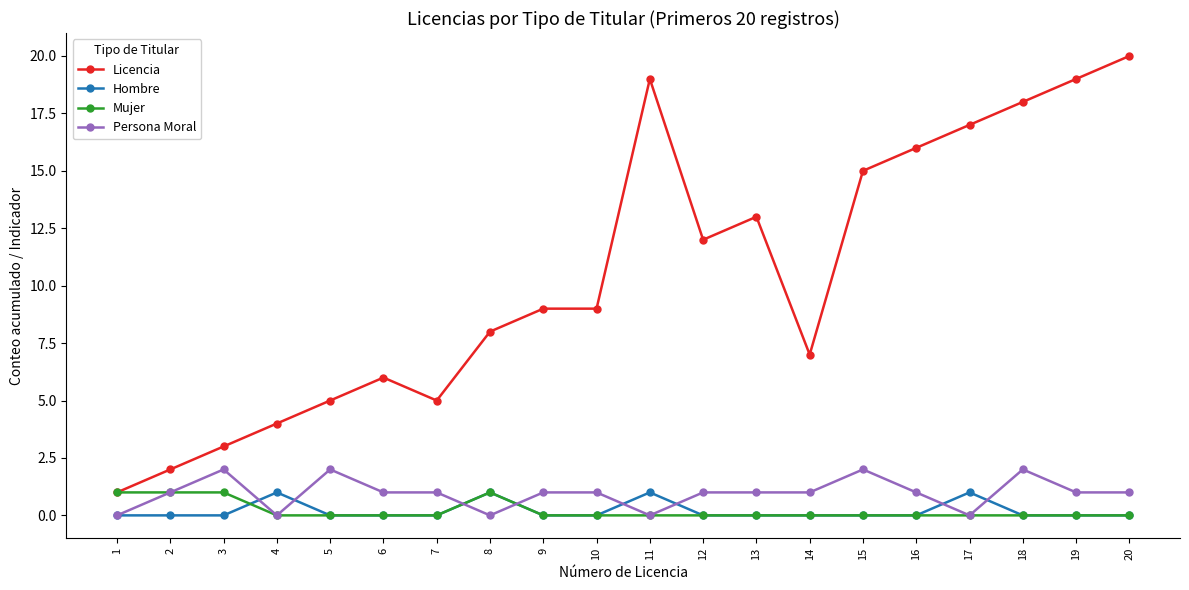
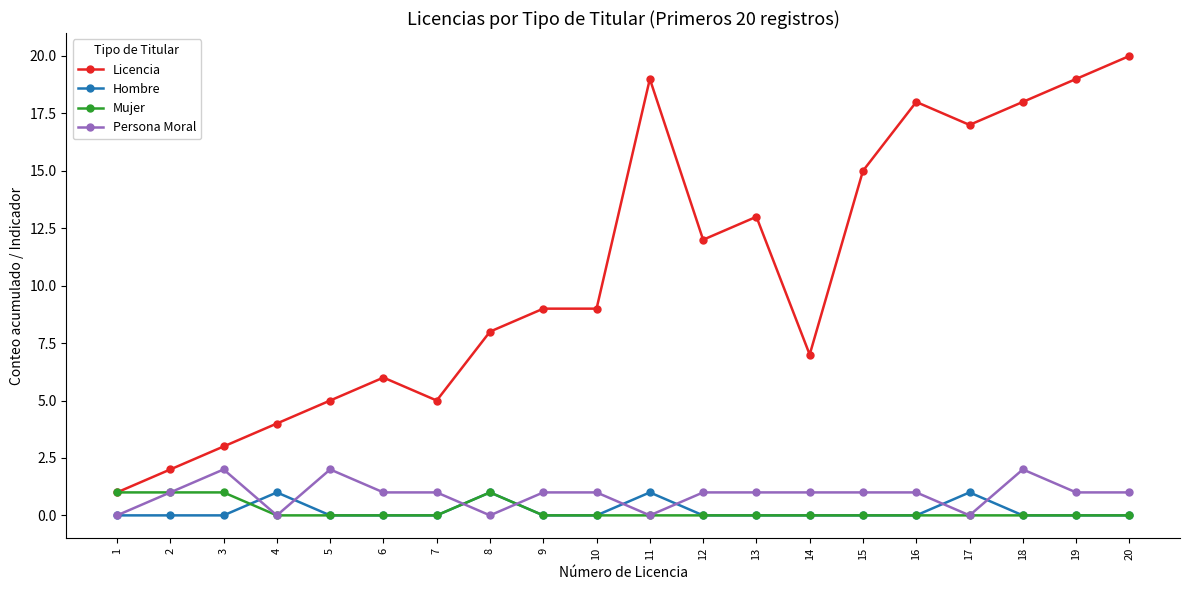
  {
    "Licencia": {
      "2": 2,
      "3": 3,
      "4": 4,
      "5": 5,
      "6": 6,
      "7": 5,
      "8": 8,
      "9": 9,
      "10": 9,
      "11": 19,
      "12": 12,
      "13": 13,
      "14": 7,
      "15": 15,
-     "16": 16,
+     "16": 18,
      "17": 17,
      "18": 18,
      "19": 19,
      "20": 20
    },
    "Hombre": {
      "2": 0,
      "3": 0,
      "4": 1,
      "11": 1,
      "17": 1
    },
    "Mujer": {
      "3": 1
    },
    "Persona Moral": {
      "3": 2,
      "5": 2,
      "6": 1,
      "7": 1,
      "8": 0,
      "9": 1,
      "10": 1,
      "12": 1,
      "13": 1,
      "14": 1,
-     "15": 2,
+     "15": 1,
      "16": 1,
      "18": 2,
      "19": 1,
      "20": 1
    }
  }
